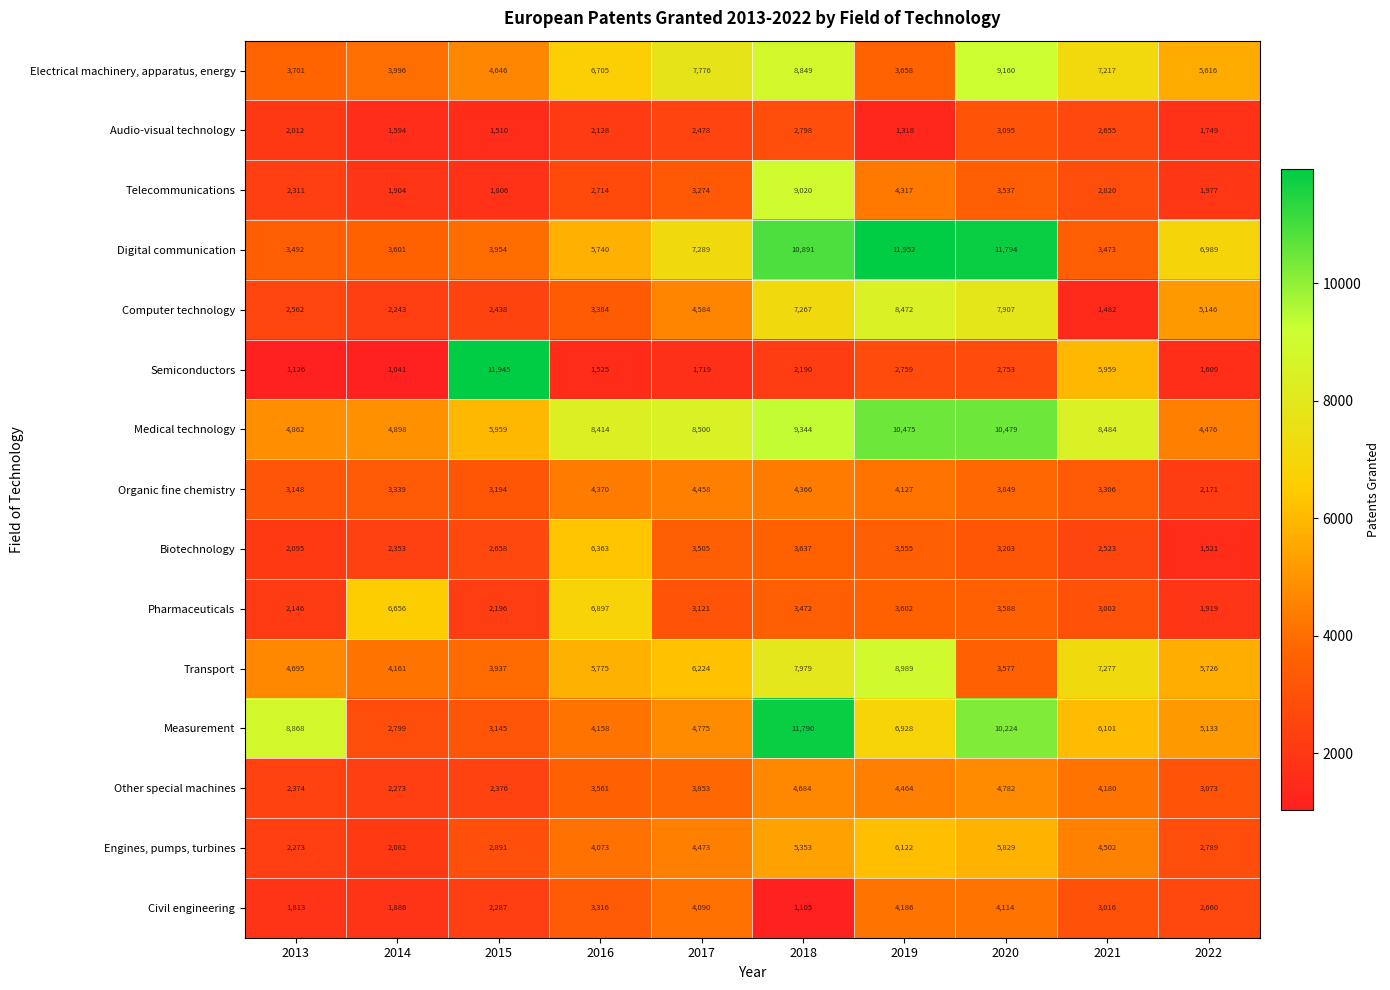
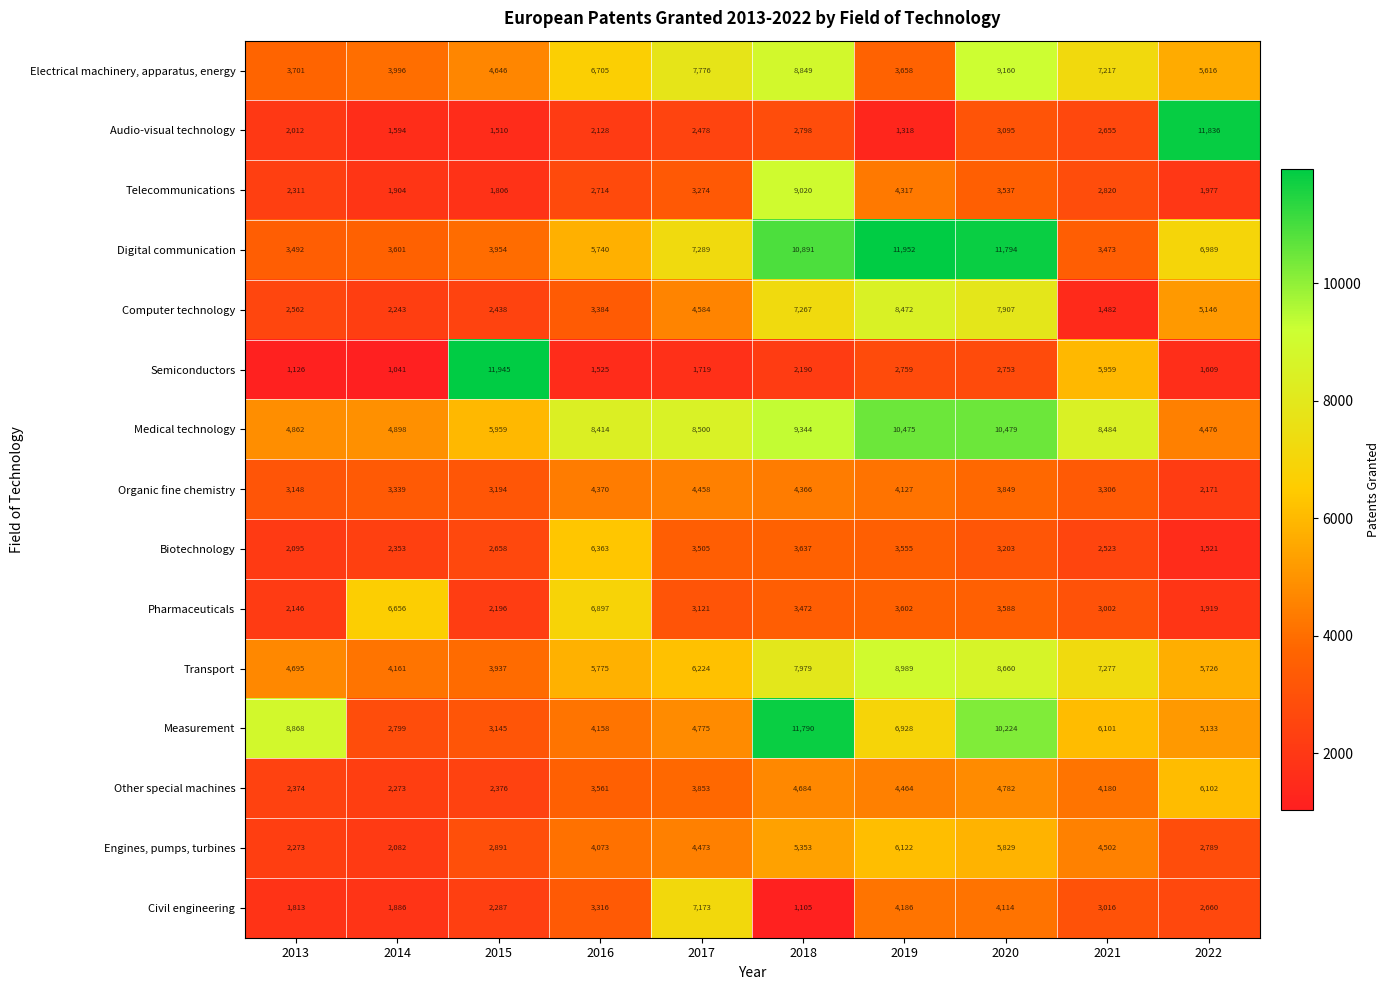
  {
    "Electrical machinery, apparatus, energy": {
      "2013": "3,701",
      "2014": "3,996",
      "2015": "4,646",
      "2016": "6,705",
      "2017": "7,776",
      "2018": "8,849",
      "2019": "3,658",
      "2020": "9,160",
      "2021": "7,217",
      "2022": "5,616"
    },
    "Audio-visual technology": {
      "2013": "2,012",
      "2014": "1,594",
      "2015": "1,510",
      "2016": "2,128",
      "2017": "2,478",
      "2018": "2,798",
      "2019": "1,318",
      "2020": "3,095",
      "2021": "2,655",
-     "2022": "1,749"
+     "2022": "11,836"
    },
    "Telecommunications": {
      "2013": "2,311",
      "2014": "1,904",
      "2015": "1,806",
      "2016": "2,714",
      "2017": "3,274",
      "2018": "9,020",
      "2019": "4,317",
      "2020": "3,537",
      "2021": "2,820",
      "2022": "1,977"
    },
    "Digital communication": {
      "2013": "3,492",
      "2014": "3,601",
      "2015": "3,954",
      "2016": "5,740",
      "2017": "7,289",
      "2018": "10,891",
      "2019": "11,952",
      "2020": "11,794",
      "2021": "3,473",
      "2022": "6,989"
    },
    "Computer technology": {
      "2013": "2,562",
      "2014": "2,243",
      "2015": "2,438",
      "2016": "3,384",
      "2017": "4,584",
      "2018": "7,267",
      "2019": "8,472",
      "2020": "7,907",
      "2021": "1,482",
      "2022": "5,146"
    },
    "Semiconductors": {
      "2013": "1,126",
      "2014": "1,041",
      "2015": "11,945",
      "2016": "1,525",
      "2017": "1,719",
      "2018": "2,190",
      "2019": "2,759",
      "2020": "2,753",
      "2021": "5,959",
      "2022": "1,609"
    },
    "Medical technology": {
      "2013": "4,862",
      "2014": "4,898",
      "2015": "5,959",
      "2016": "8,414",
      "2017": "8,500",
      "2018": "9,344",
      "2019": "10,475",
      "2020": "10,479",
      "2021": "8,484",
      "2022": "4,476"
    },
    "Organic fine chemistry": {
      "2013": "3,148",
      "2014": "3,339",
      "2015": "3,194",
      "2016": "4,370",
      "2017": "4,458",
      "2018": "4,366",
      "2019": "4,127",
      "2020": "3,849",
      "2021": "3,306",
      "2022": "2,171"
    },
    "Biotechnology": {
      "2013": "2,095",
      "2014": "2,353",
      "2015": "2,658",
      "2016": "6,363",
      "2017": "3,505",
      "2018": "3,637",
      "2019": "3,555",
      "2020": "3,203",
      "2021": "2,523",
      "2022": "1,521"
    },
    "Pharmaceuticals": {
      "2013": "2,146",
      "2014": "6,656",
      "2015": "2,196",
      "2016": "6,897",
      "2017": "3,121",
      "2018": "3,472",
      "2019": "3,602",
      "2020": "3,588",
      "2021": "3,002",
      "2022": "1,919"
    },
    "Transport": {
      "2013": "4,695",
      "2014": "4,161",
      "2015": "3,937",
      "2016": "5,775",
      "2017": "6,224",
      "2018": "7,979",
      "2019": "8,989",
-     "2020": "3,577",
+     "2020": "8,660",
      "2021": "7,277",
      "2022": "5,726"
    },
    "Measurement": {
      "2013": "8,868",
      "2014": "2,799",
      "2015": "3,145",
      "2016": "4,158",
      "2017": "4,775",
      "2018": "11,790",
      "2019": "6,928",
      "2020": "10,224",
      "2021": "6,101",
      "2022": "5,133"
    },
    "Other special machines": {
      "2013": "2,374",
      "2014": "2,273",
      "2015": "2,376",
      "2016": "3,561",
      "2017": "3,853",
      "2018": "4,684",
      "2019": "4,464",
      "2020": "4,782",
      "2021": "4,180",
-     "2022": "3,073"
+     "2022": "6,102"
    },
    "Engines, pumps, turbines": {
      "2013": "2,273",
      "2014": "2,082",
      "2015": "2,891",
      "2016": "4,073",
      "2017": "4,473",
      "2018": "5,353",
      "2019": "6,122",
      "2020": "5,829",
      "2021": "4,502",
      "2022": "2,789"
    },
    "Civil engineering": {
      "2013": "1,813",
      "2014": "1,886",
      "2015": "2,287",
      "2016": "3,316",
-     "2017": "4,090",
+     "2017": "7,173",
      "2018": "1,105",
      "2019": "4,186",
      "2020": "4,114",
      "2021": "3,016",
      "2022": "2,660"
    }
  }
